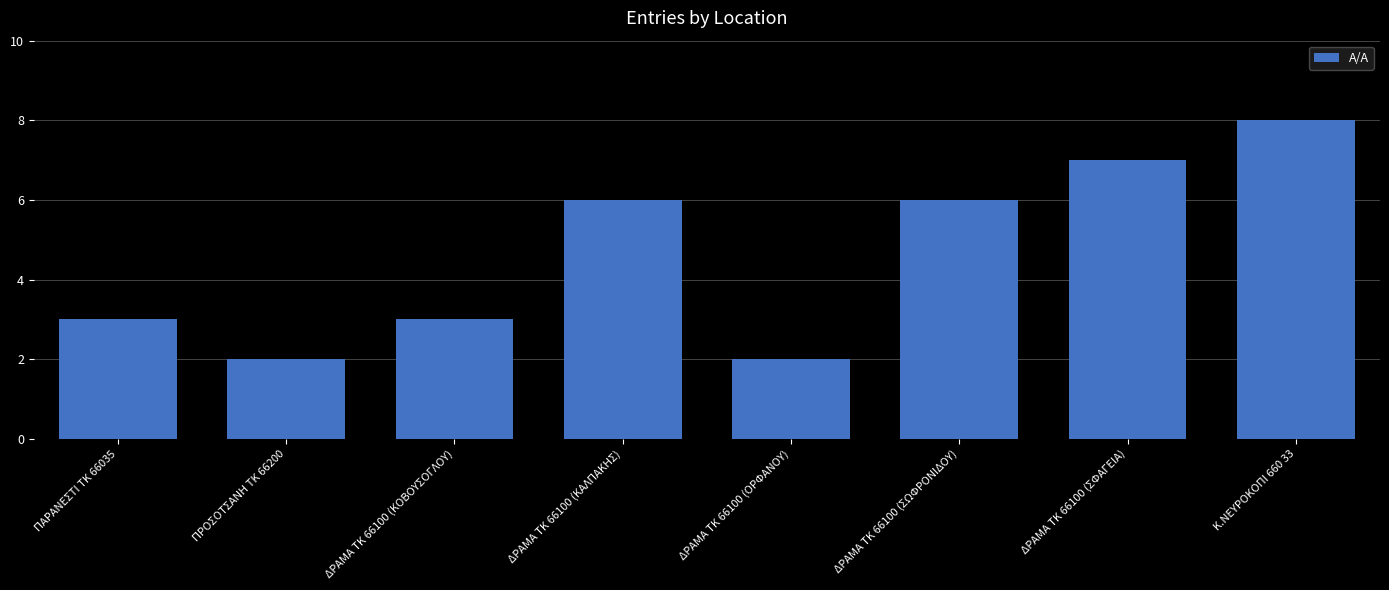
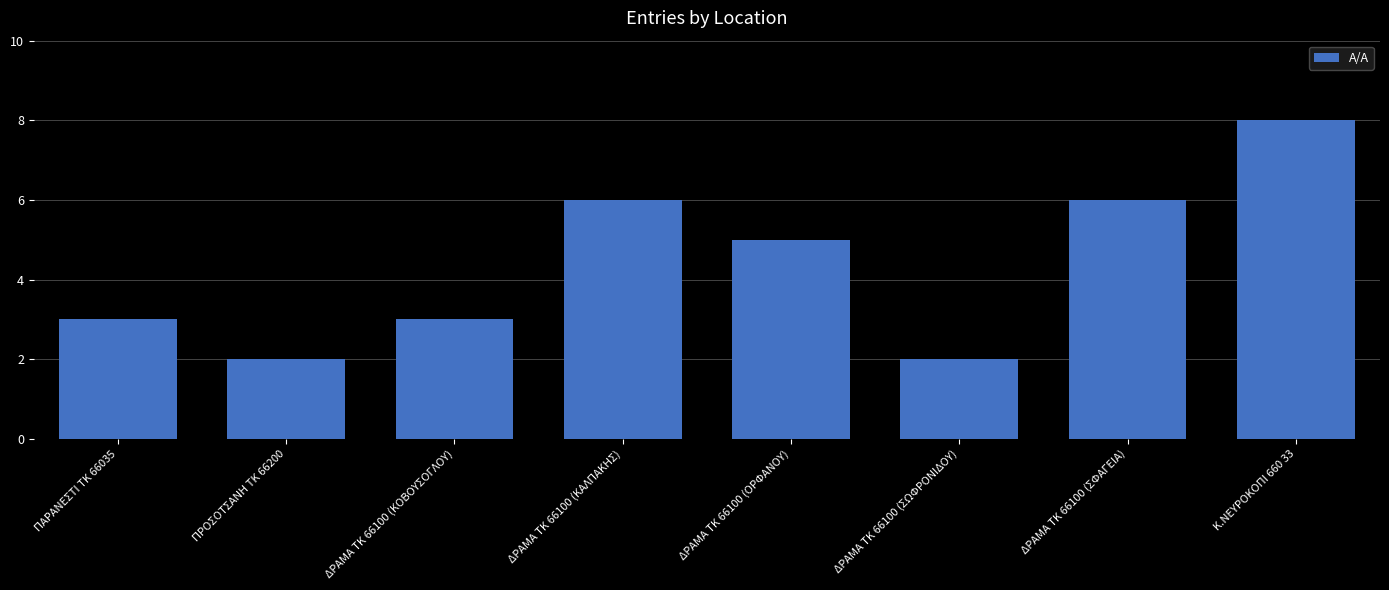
  {
    "ΠΑΡΑΝΕΣΤΙ ΤΚ 66035": 3,
    "ΠΡΟΣΟΤΣΑΝΗ ΤΚ 66200": 2,
    "ΔΡΑΜΑ ΤΚ 66100 (ΚΟΒΟΥΣΟΓΛΟΥ)": 3,
    "ΔΡΑΜΑ ΤΚ 66100 (ΚΑΛΠΑΚΗΣ)": 6,
-   "ΔΡΑΜΑ ΤΚ 66100 (ΟΡΦΑΝΟΥ)": 2,
-   "ΔΡΑΜΑ ΤΚ 66100 (ΣΩΦΡΟΝΙΔΟΥ)": 6,
-   "ΔΡΑΜΑ ΤΚ 66100 (ΣΦΑΓΕΙΑ)": 7,
+   "ΔΡΑΜΑ ΤΚ 66100 (ΟΡΦΑΝΟΥ)": 5,
+   "ΔΡΑΜΑ ΤΚ 66100 (ΣΩΦΡΟΝΙΔΟΥ)": 2,
+   "ΔΡΑΜΑ ΤΚ 66100 (ΣΦΑΓΕΙΑ)": 6,
    "Κ.ΝΕΥΡΟΚΟΠΙ 660 33": 8
  }
